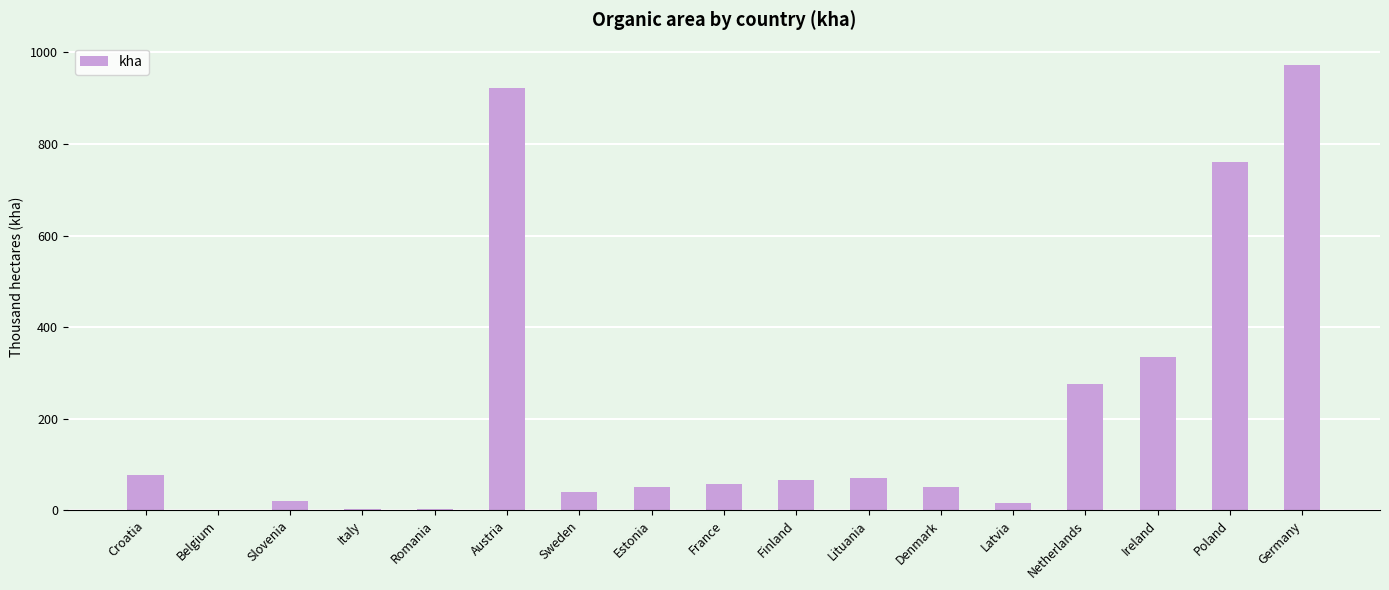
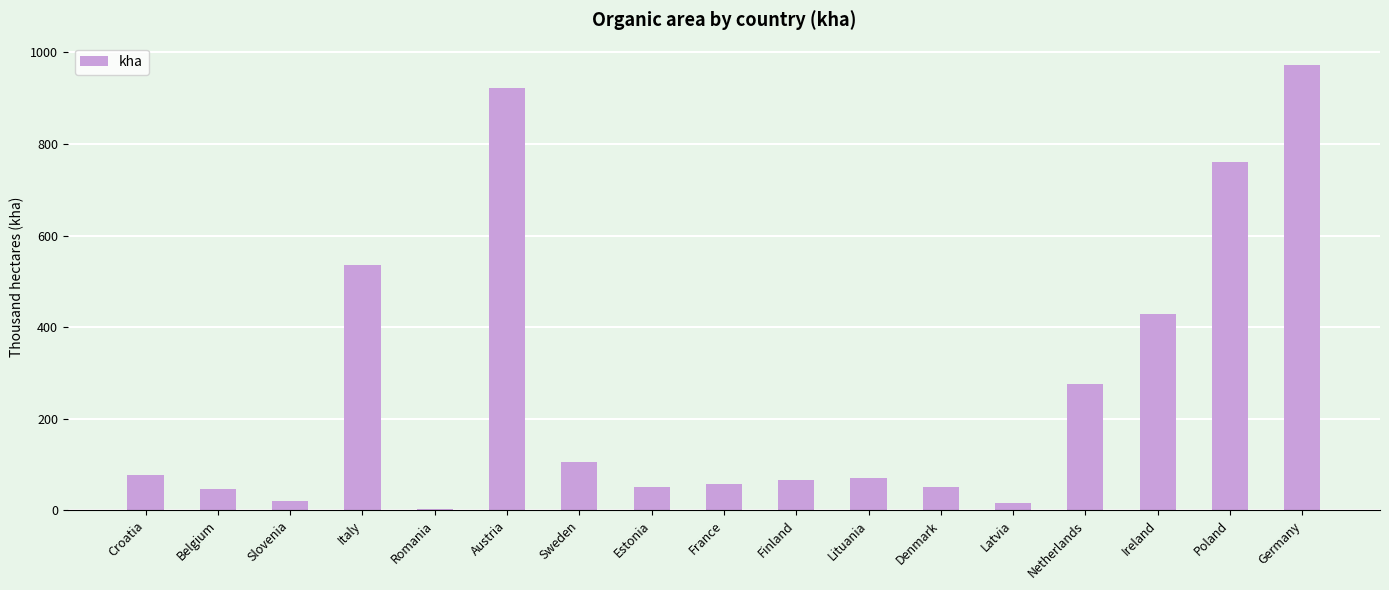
  {
    "Croatia": 80,
-   "Belgium": 0,
+   "Belgium": 50,
    "Slovenia": 20,
-   "Italy": 0,
+   "Italy": 540,
    "Austria": 920,
-   "Sweden": 40,
+   "Sweden": 110,
    "Estonia": 50,
    "France": 60,
    "Finland": 70,
    "Lituania": 70,
    "Denmark": 50,
    "Latvia": 20,
    "Netherlands": 280,
-   "Ireland": 340,
+   "Ireland": 430,
    "Poland": 760,
    "Germany": 970
  }
